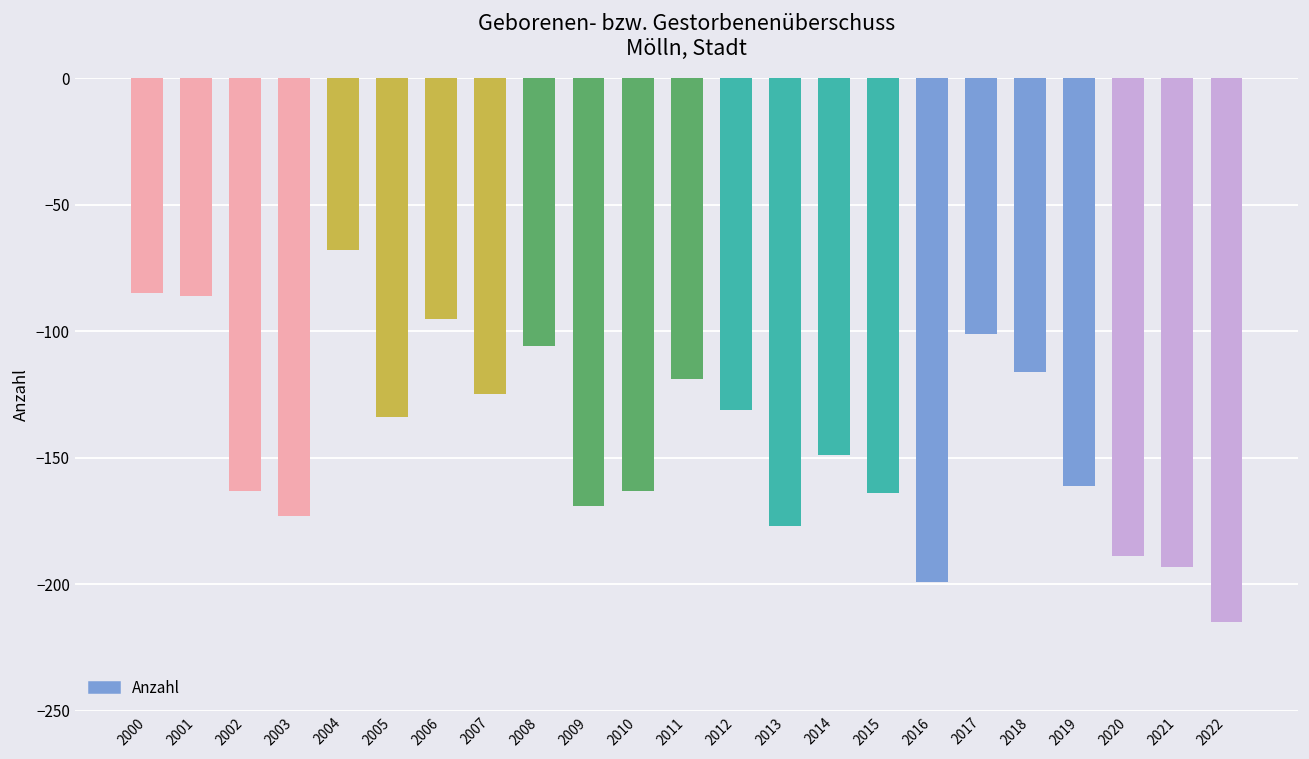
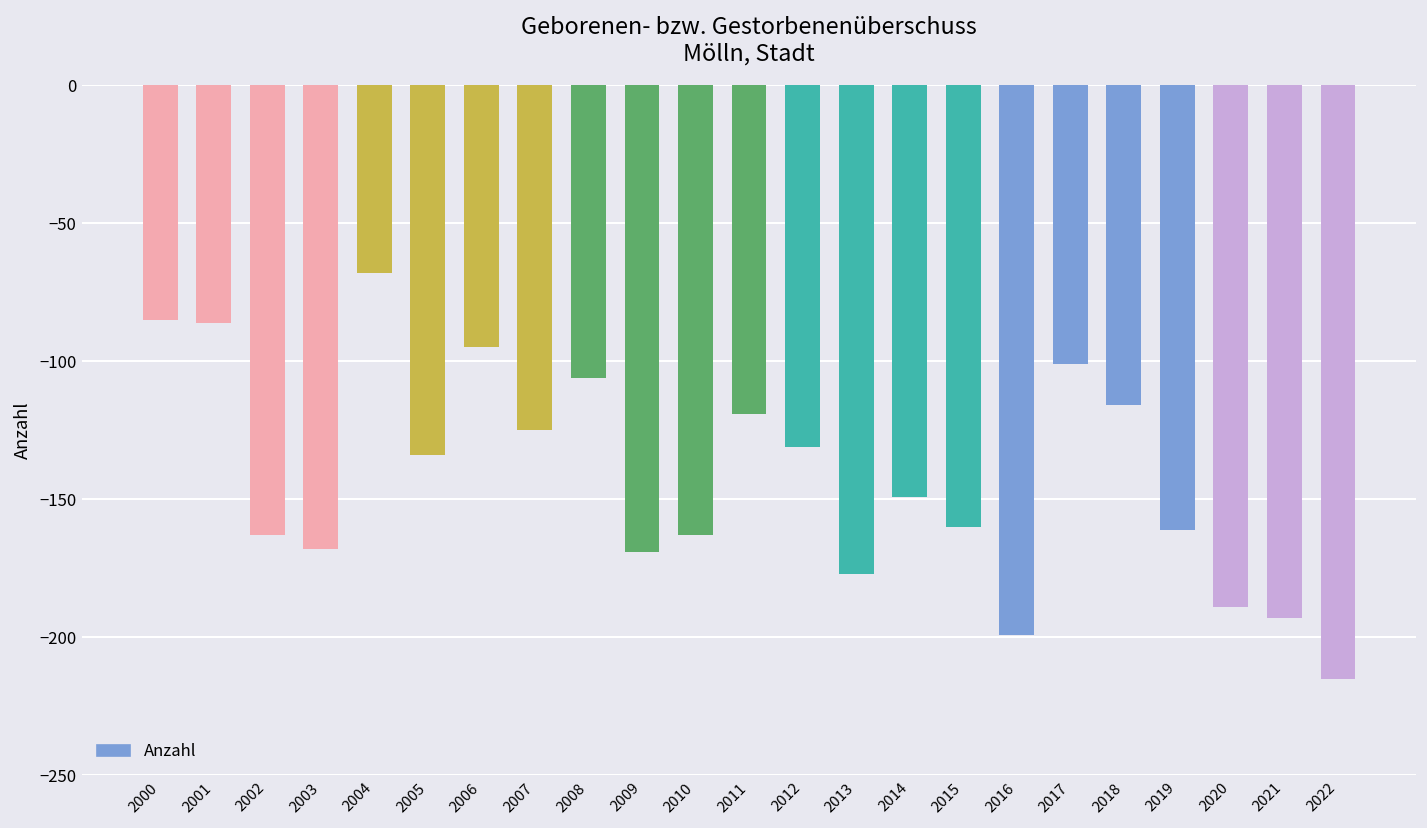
  {
    "2000": -85,
    "2001": -86,
    "2002": -163,
-   "2003": -173,
+   "2003": -168,
    "2004": -68,
    "2005": -134,
    "2006": -95,
    "2007": -125,
    "2008": -106,
    "2009": -169,
    "2010": -163,
    "2011": -119,
    "2012": -131,
    "2013": -177,
    "2014": -149,
-   "2015": -164,
+   "2015": -160,
    "2016": -199,
    "2017": -101,
    "2018": -116,
    "2019": -161,
    "2020": -189,
    "2021": -193,
    "2022": -215
  }
